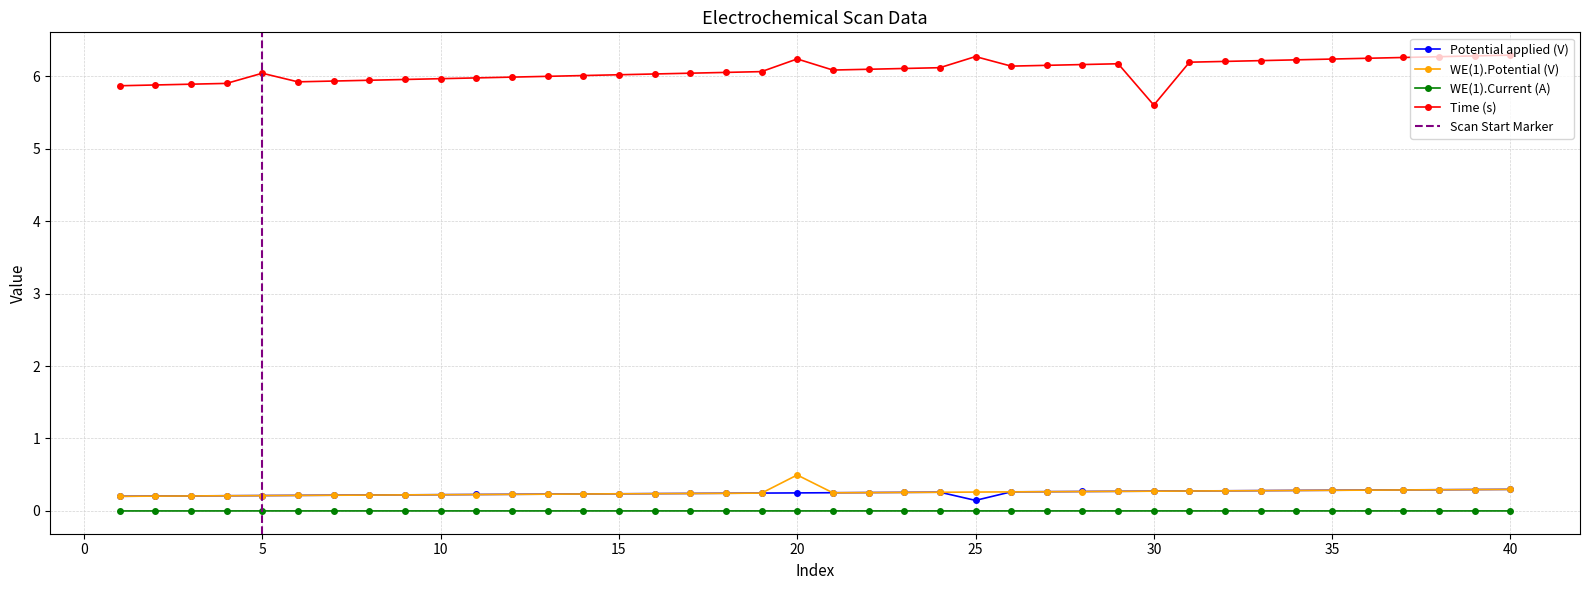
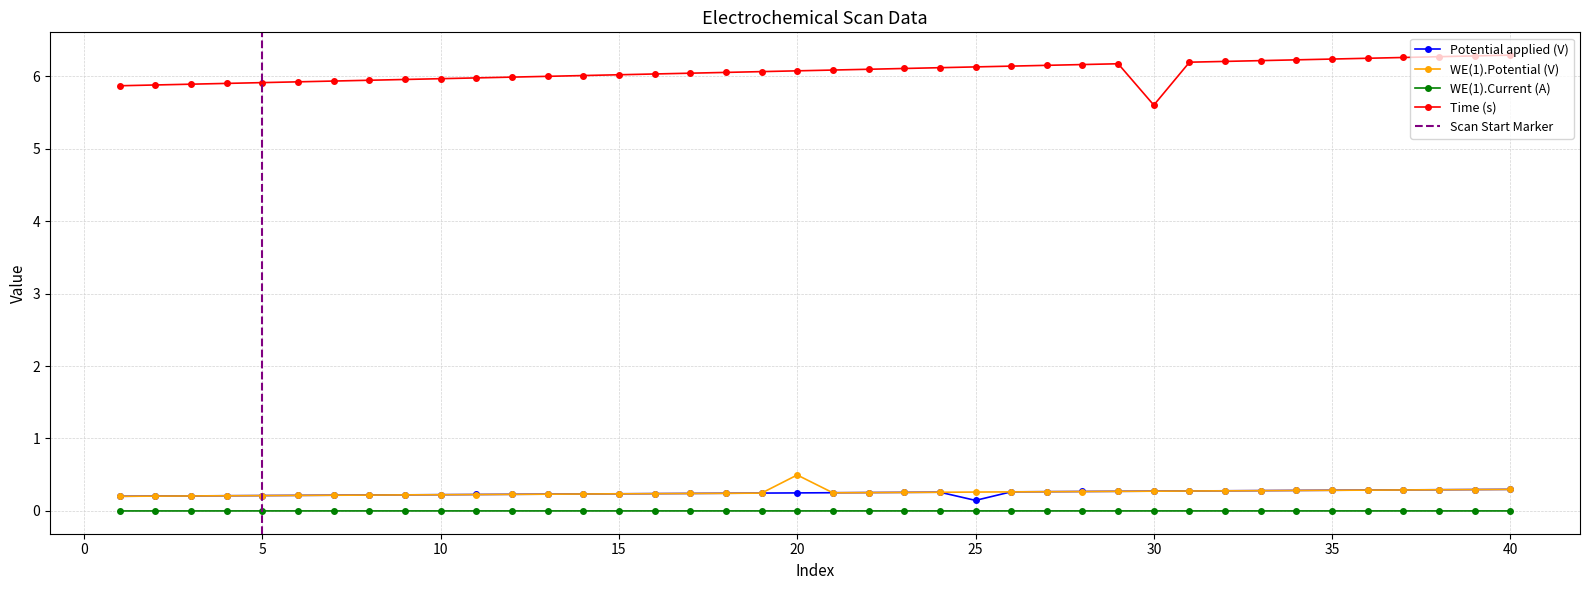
  {
    "Potential applied (V)": {
      "20": 0.2,
      "25": 0.1
    },
    "WE(1).Potential (V)": {
      "20": 0.5,
      "25": 0.3
    },
    "WE(1).Current (A)": {
      "5": 0.0,
      "10": 0.0,
      "15": 0.0,
      "20": 0.0,
      "25": 0.0,
      "30": 0.0,
      "35": 0.0,
      "40": 0.0
    },
    "Time (s)": {
-     "5": 6.0,
+     "5": 5.9,
      "10": 6.0,
      "15": 6.0,
-     "20": 6.2,
-     "25": 6.3,
+     "20": 6.1,
+     "25": 6.1,
      "30": 5.6,
      "35": 6.2
    }
  }
